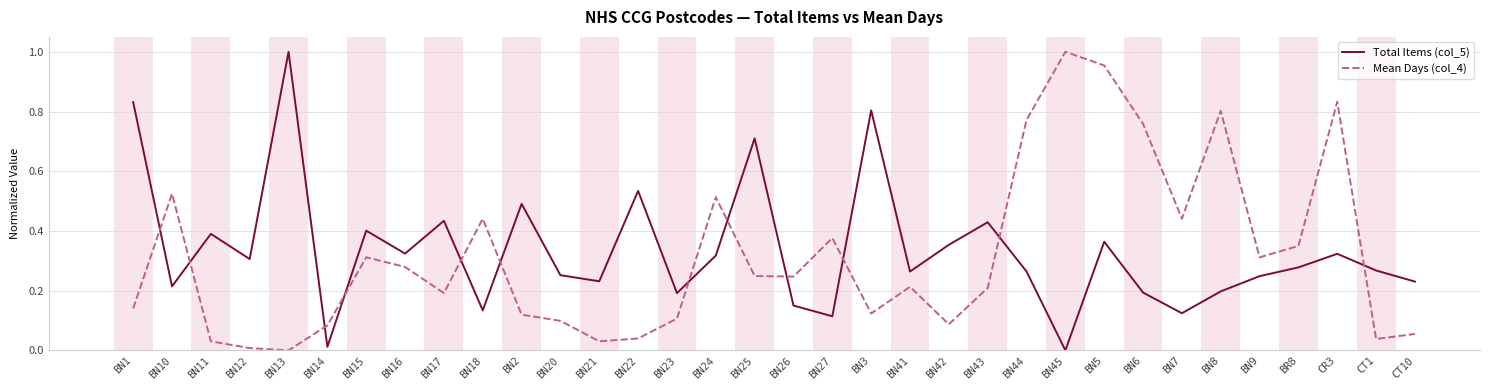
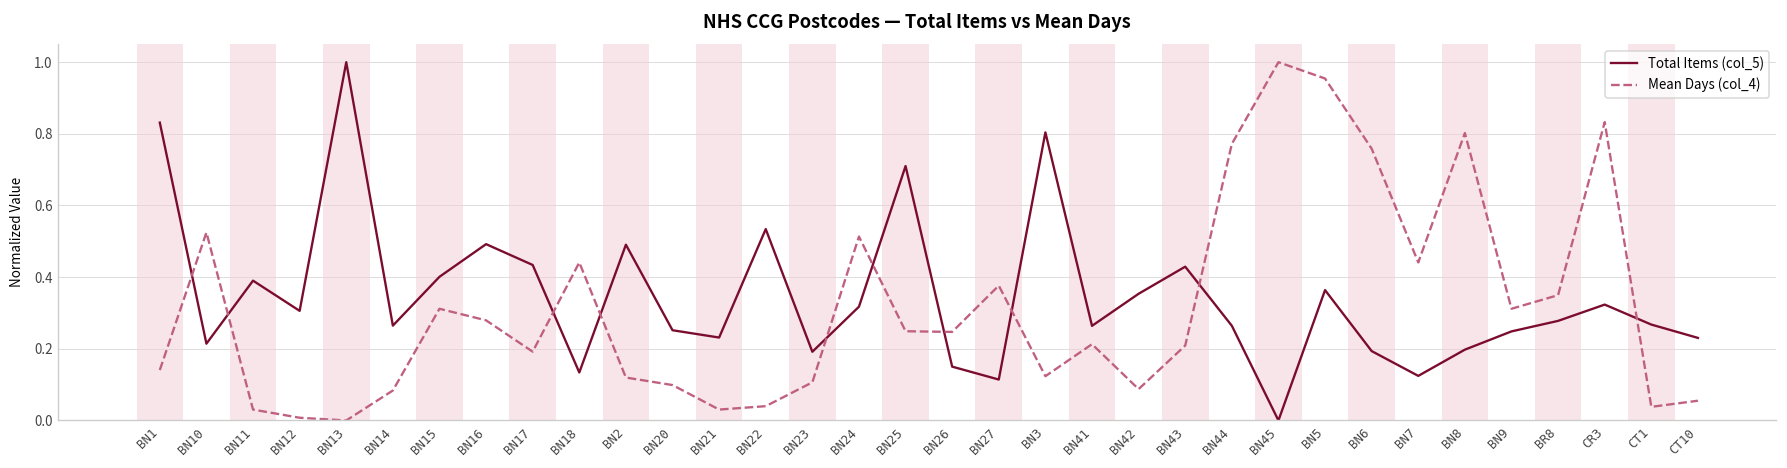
  {
    "Total Items (col_5)": {
      "BN1": 0.83,
      "BN10": 0.21,
      "BN11": 0.39,
      "BN12": 0.31,
      "BN13": 1.00,
-     "BN14": 0.01,
+     "BN14": 0.26,
      "BN15": 0.40,
-     "BN16": 0.32,
+     "BN16": 0.49,
      "BN17": 0.43,
      "BN18": 0.13,
      "BN2": 0.49,
      "BN20": 0.25,
      "BN21": 0.23,
      "BN22": 0.53,
      "BN23": 0.19,
      "BN24": 0.32,
      "BN25": 0.71,
      "BN26": 0.15,
      "BN27": 0.11,
      "BN3": 0.80,
      "BN41": 0.26,
      "BN42": 0.35,
      "BN43": 0.43,
      "BN44": 0.26,
      "BN45": 0.00,
      "BN5": 0.36,
      "BN6": 0.19,
      "BN7": 0.12,
      "BN8": 0.20,
      "BN9": 0.25,
      "BR8": 0.28,
      "CR3": 0.32,
      "CT1": 0.27,
      "CT10": 0.23
    },
    "Mean Days (col_4)": {
      "BN1": 0.14,
      "BN10": 0.52,
      "BN11": 0.03,
      "BN12": 0.01,
      "BN13": 0.00,
      "BN14": 0.08,
      "BN15": 0.31,
      "BN16": 0.28,
      "BN17": 0.19,
      "BN18": 0.44,
      "BN2": 0.12,
      "BN20": 0.10,
      "BN21": 0.03,
      "BN22": 0.04,
      "BN23": 0.11,
      "BN24": 0.51,
      "BN25": 0.25,
      "BN26": 0.25,
      "BN27": 0.38,
      "BN3": 0.12,
      "BN41": 0.21,
      "BN42": 0.09,
      "BN43": 0.21,
      "BN44": 0.77,
      "BN45": 1.00,
      "BN5": 0.95,
      "BN6": 0.76,
      "BN7": 0.44,
      "BN8": 0.80,
      "BN9": 0.31,
      "BR8": 0.35,
      "CR3": 0.83,
      "CT1": 0.04,
      "CT10": 0.06
    }
  }
